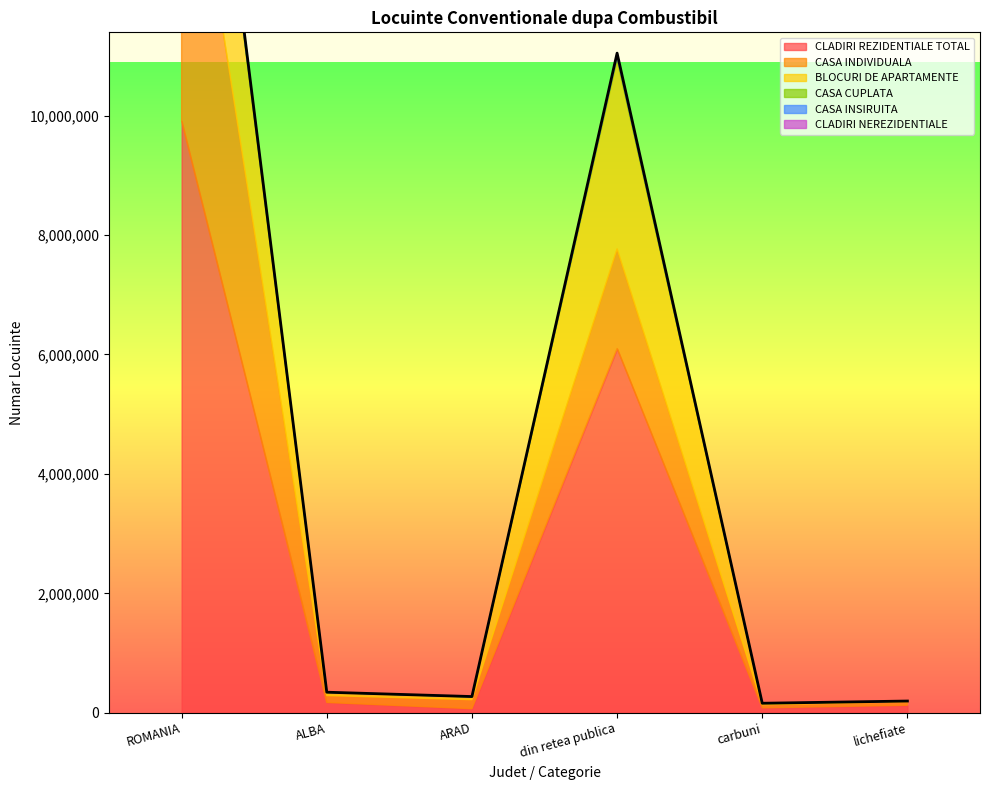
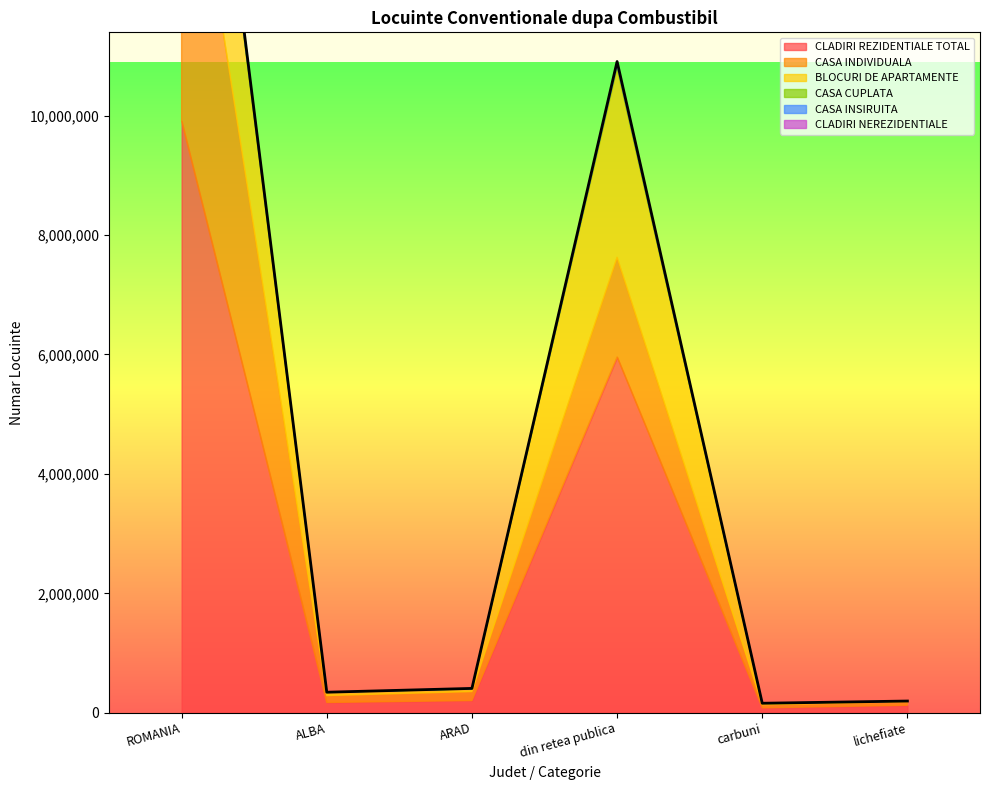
  {
    "CLADIRI REZIDENTIALE TOTAL": {
      "ROMANIA": "9,900,000",
      "ALBA": "200,000",
-     "ARAD": "100,000",
-     "din retea publica": "6,100,000",
+     "ARAD": "200,000",
+     "din retea publica": "6,000,000",
      "carbuni": "100,000",
      "lichefiate": "100,000"
    },
    "CASA INDIVIDUALA": {
      "ALBA": "100,000",
      "ARAD": "200,000",
      "din retea publica": "1,700,000"
    },
    "BLOCURI DE APARTAMENTE": {
      "din retea publica": "3,200,000"
    },
    "CASA CUPLATA": {
      "din retea publica": "100,000"
    },
    "CLADIRI NEREZIDENTIALE": {
      "din retea publica": "100,000"
    }
  }
